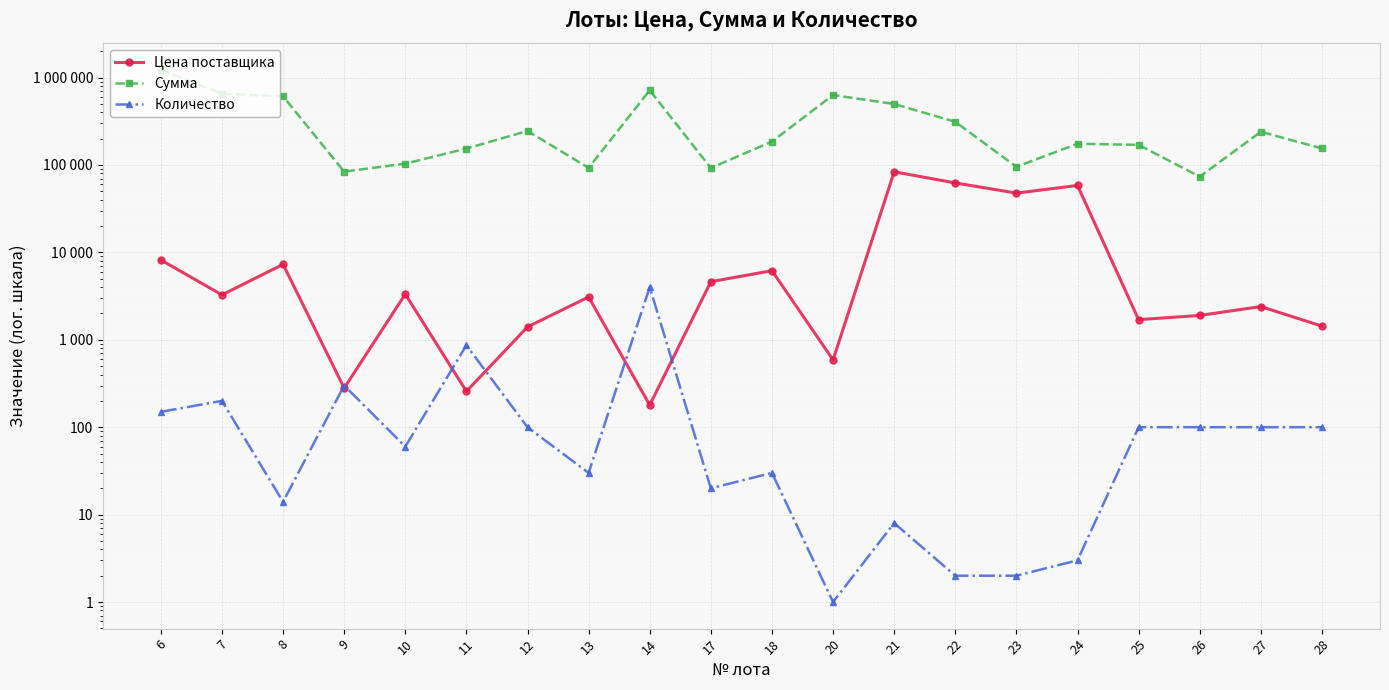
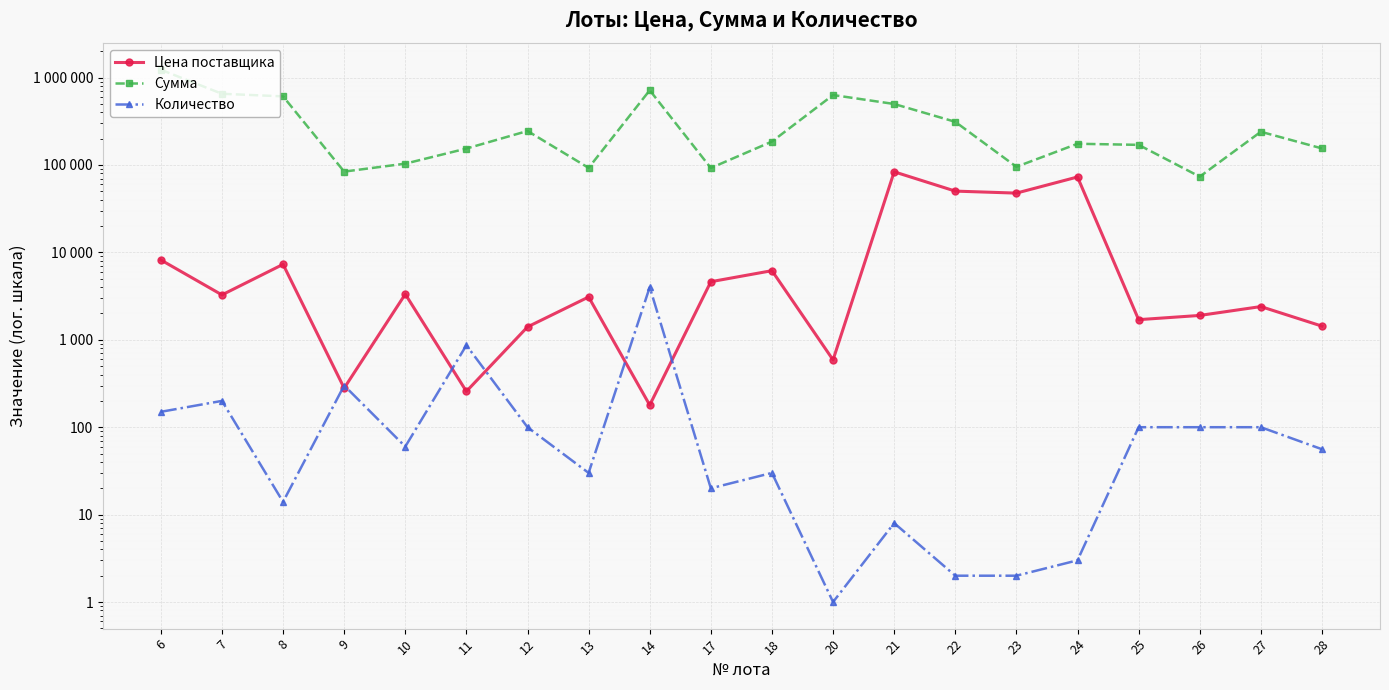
  {
    "Цена поставщика": {
      "6": 8000,
      "7": 3300,
      "8": 7000,
      "9": 280,
      "10": 3300,
      "11": 260,
      "12": 1400,
      "13": 3100,
      "14": 180,
      "17": 5000,
      "18": 6000,
      "20": 600,
      "21": 80000,
-     "22": 60000,
+     "22": 50000,
      "23": 50000,
-     "24": 60000,
+     "24": 70000,
      "25": 1700,
      "26": 1900,
      "27": 2400,
      "28": 1400
    },
    "Сумма": {
      "8": 600000,
      "9": 80000,
      "10": 100000,
      "11": 150000,
      "12": 250000,
      "13": 90000,
      "14": 700000,
      "17": 90000,
      "18": 190000,
      "20": 600000,
      "21": 500000,
      "22": 310000,
      "23": 100000,
      "24": 170000,
      "25": 170000,
      "26": 70000,
      "27": 240000,
      "28": 150000
    },
    "Количество": {
      "6": 150,
      "7": 200,
      "8": 14,
      "9": 300,
      "10": 60,
      "11": 900,
      "12": 100,
      "13": 30,
      "14": 4000,
      "17": 20,
      "18": 30,
      "20": 1,
      "21": 8,
      "22": 2,
      "23": 2,
      "24": 3,
      "25": 100,
      "26": 100,
      "27": 100,
-     "28": 100
+     "28": 60
    }
  }
